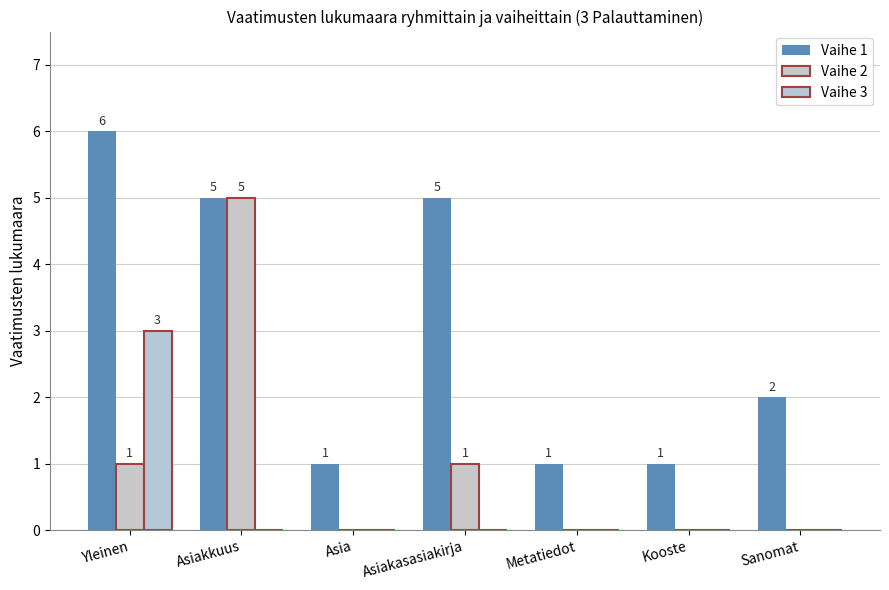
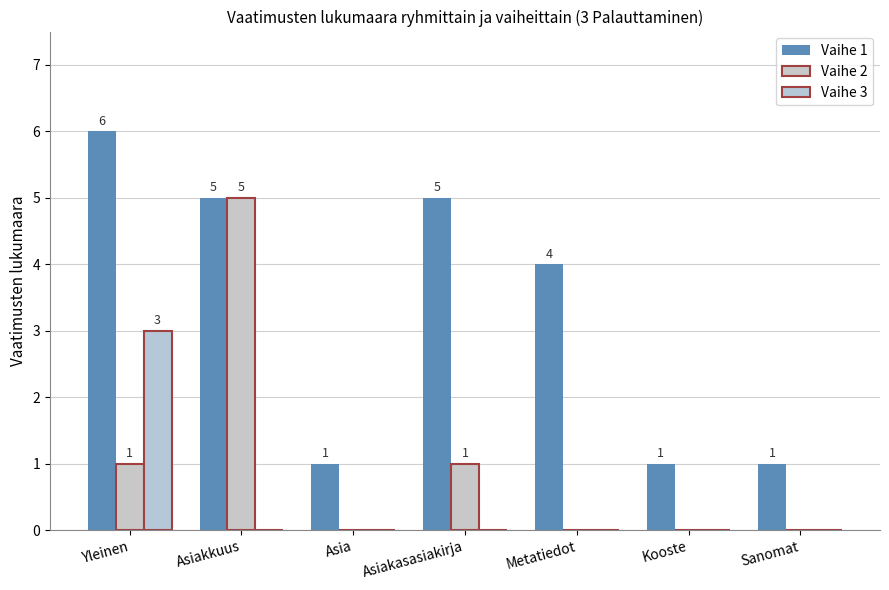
  {
    "Vaihe 1": {
      "Yleinen": 6,
      "Asiakkuus": 5,
      "Asia": 1,
      "Asiakasasiakirja": 5,
-     "Metatiedot": 1,
+     "Metatiedot": 4,
      "Kooste": 1,
-     "Sanomat": 2
+     "Sanomat": 1
    }
  }
